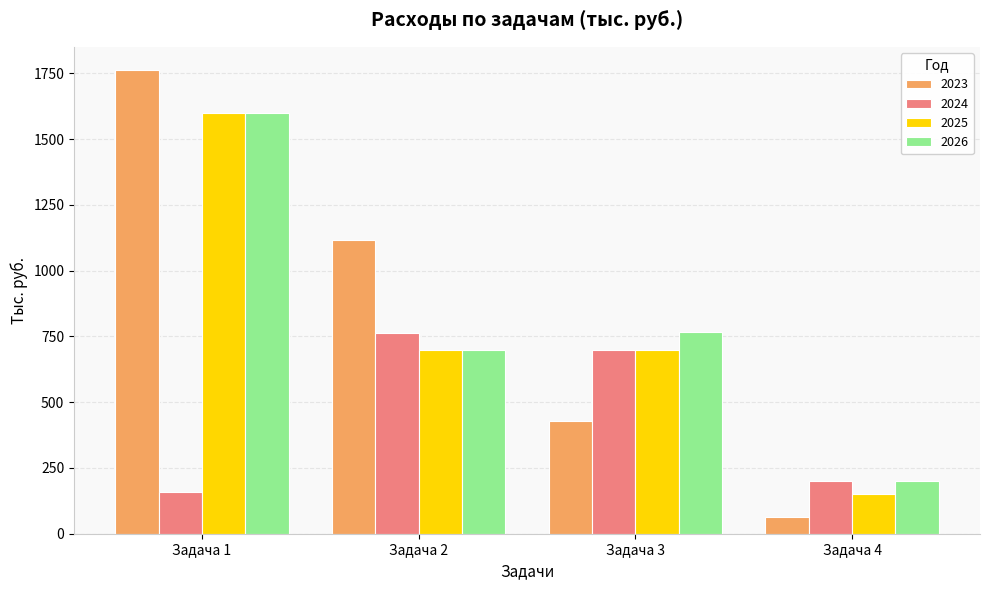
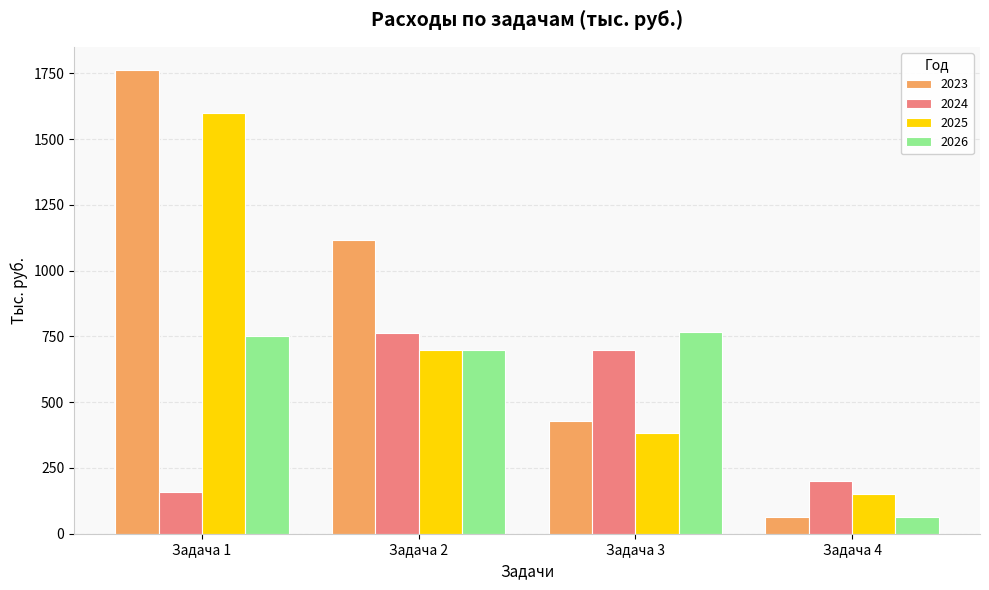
  {
    "2025": {
      "Задача 1": 1600,
      "Задача 2": 700,
-     "Задача 3": 700,
+     "Задача 3": 380,
      "Задача 4": 150
    },
    "2026": {
-     "Задача 1": 1600,
+     "Задача 1": 750,
      "Задача 2": 700,
      "Задача 3": 770,
-     "Задача 4": 200
+     "Задача 4": 60
    }
  }
